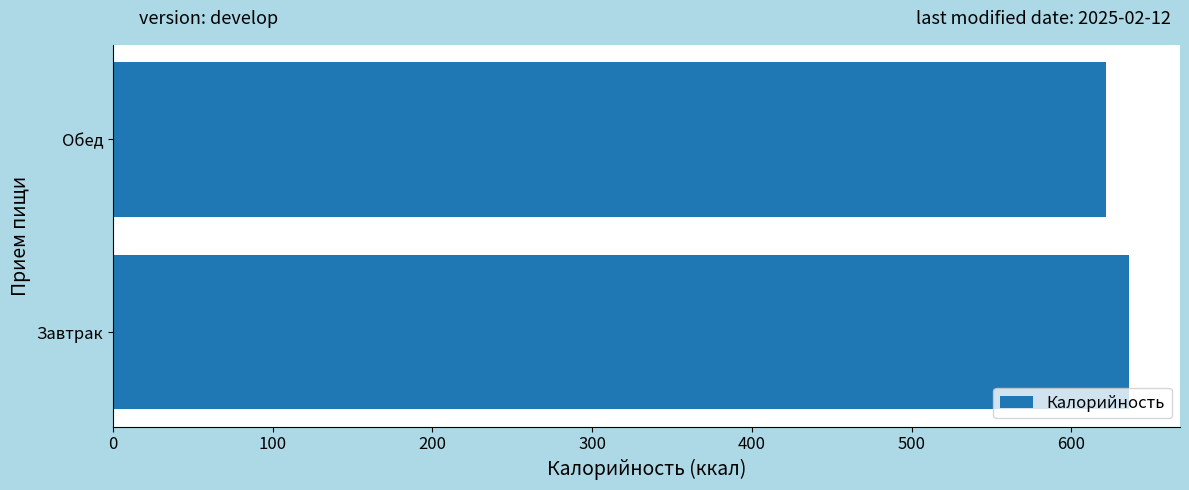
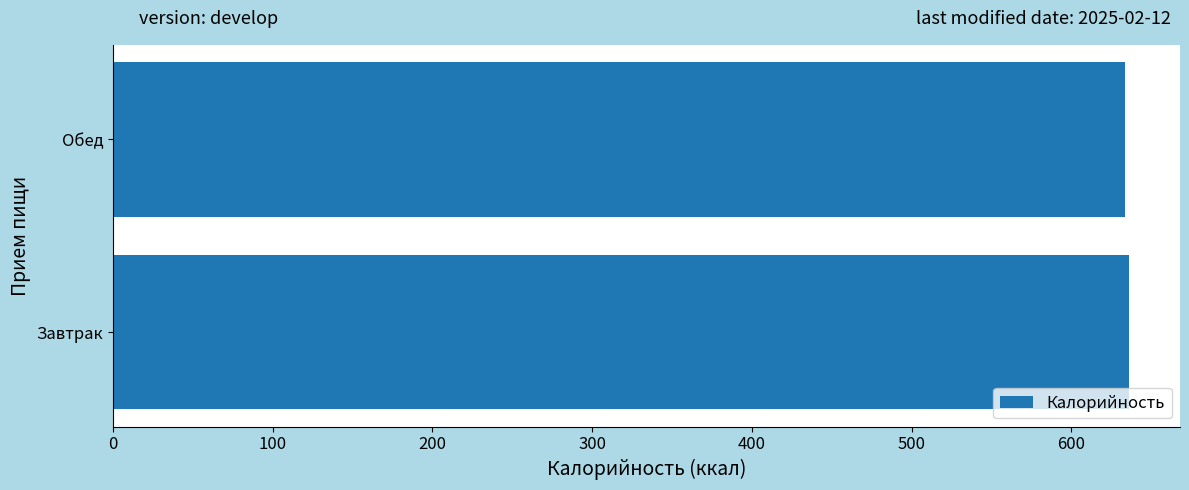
  {
-   "Обед": 621,
+   "Обед": 634,
    "Завтрак": 636
  }
